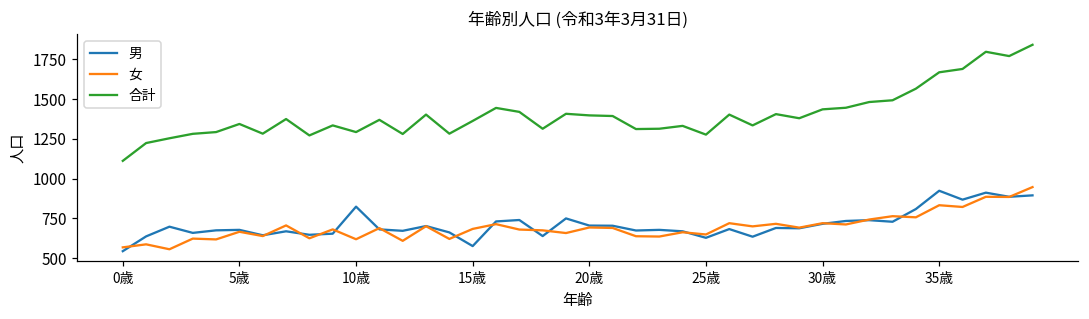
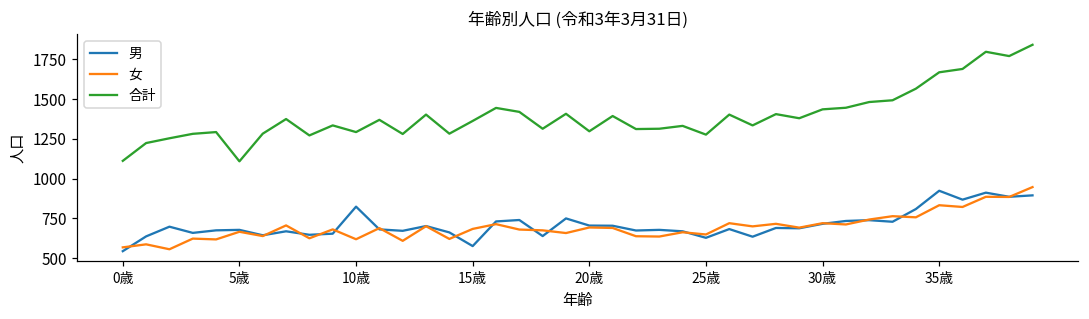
  {
    "男": {
      "0歳": 540,
      "10歳": 820,
      "15歳": 580,
      "25歳": 630,
      "35歳": 920
    },
    "女": {
      "0歳": 570,
      "10歳": 620,
      "15歳": 680,
      "25歳": 650,
      "35歳": 830
    },
    "合計": {
      "0歳": 1110,
-     "5歳": 1340,
+     "5歳": 1110,
      "10歳": 1290,
      "15歳": 1360,
-     "20歳": 1400,
+     "20歳": 1300,
      "25歳": 1280,
      "30歳": 1440,
      "35歳": 1670
    }
  }
